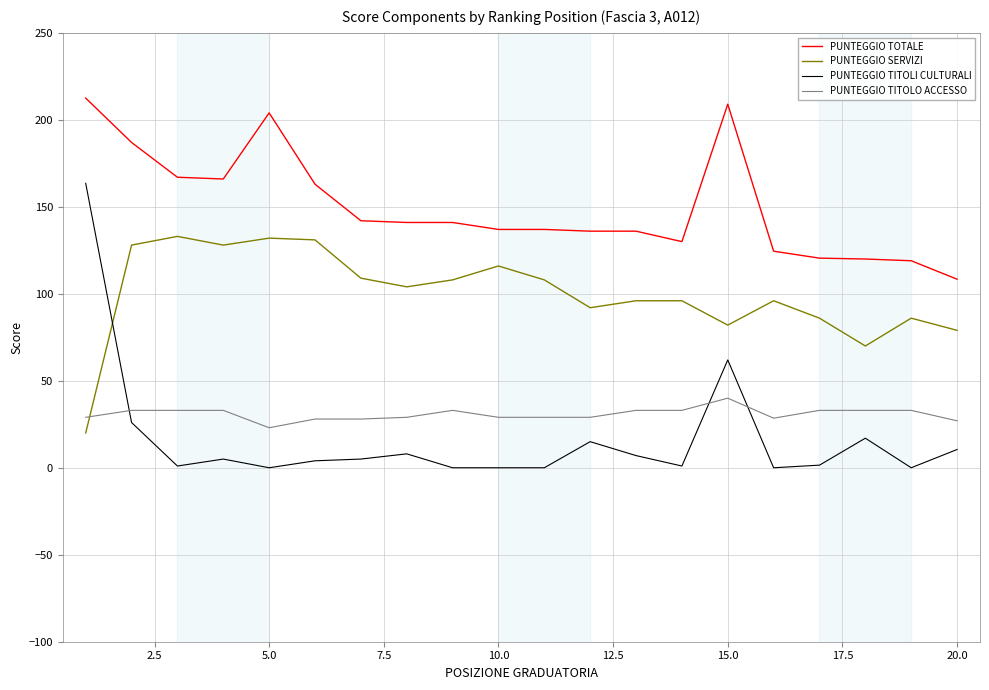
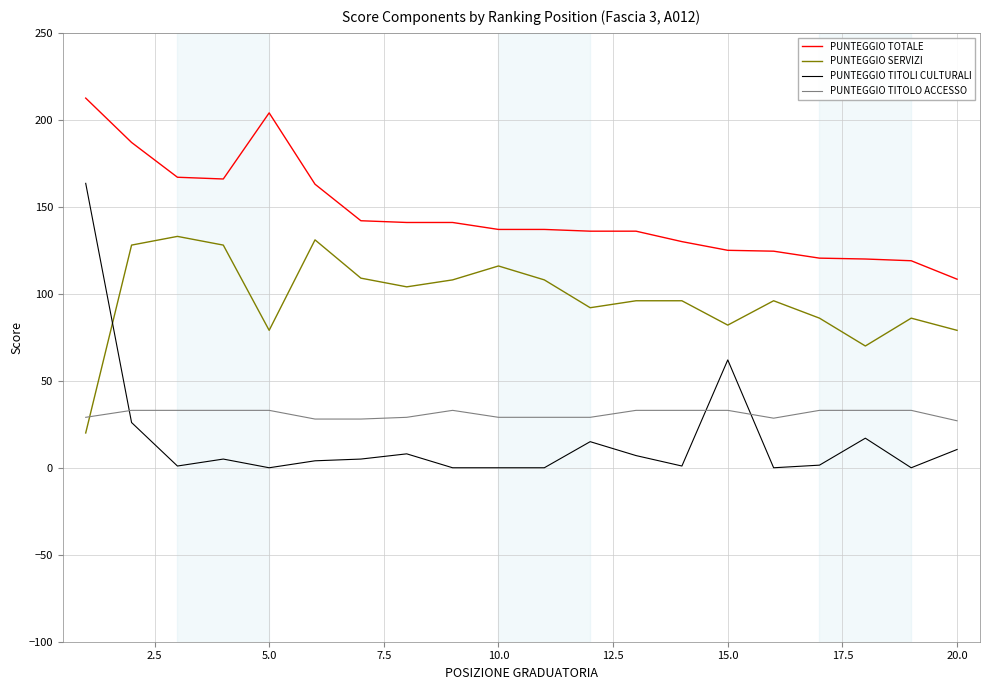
  {
    "PUNTEGGIO TOTALE": {
      "5.0": 204,
      "10.0": 137,
-     "15.0": 209,
+     "15.0": 125,
      "20.0": 108
    },
    "PUNTEGGIO SERVIZI": {
-     "5.0": 132,
+     "5.0": 79,
      "10.0": 116,
      "15.0": 82,
      "20.0": 79
    },
    "PUNTEGGIO TITOLI CULTURALI": {
      "5.0": 0,
      "10.0": 0,
      "15.0": 62,
      "20.0": 11
    },
    "PUNTEGGIO TITOLO ACCESSO": {
-     "5.0": 23,
+     "5.0": 33,
      "10.0": 29,
-     "15.0": 40,
+     "15.0": 33,
      "20.0": 27
    }
  }
